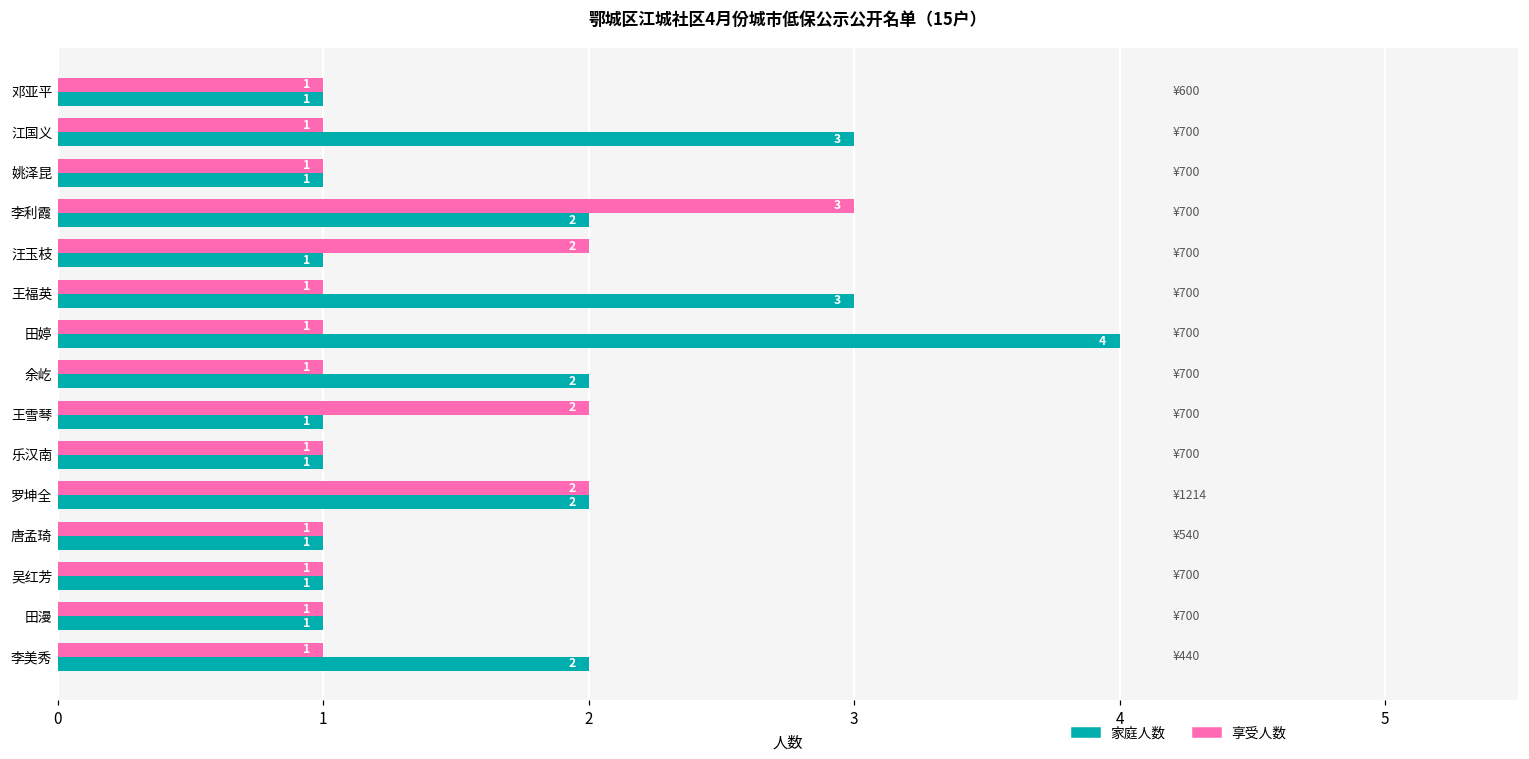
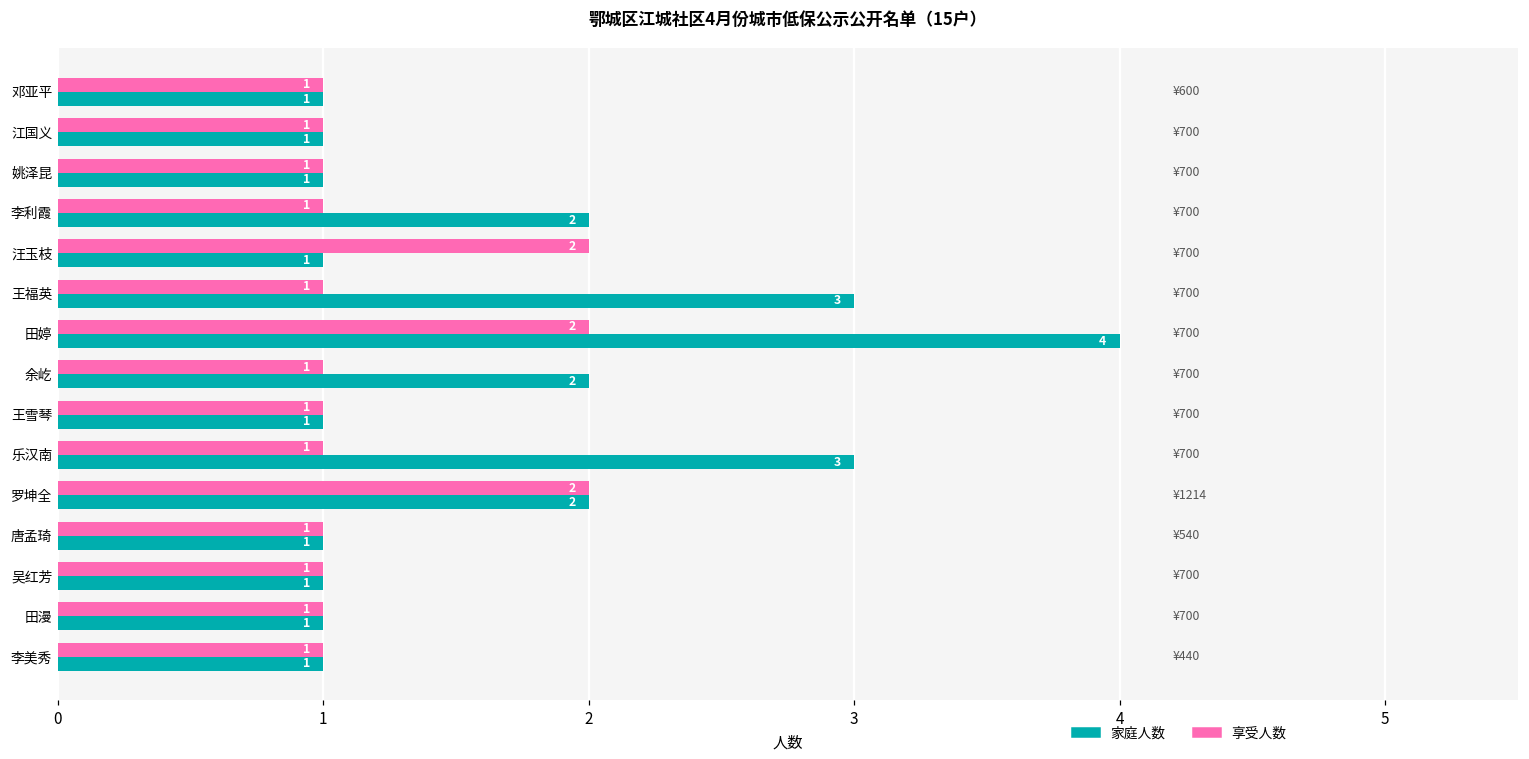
  {
    "家庭人数": {
      "邓亚平": 1,
-     "江国义": 3,
+     "江国义": 1,
      "姚泽昆": 1,
      "李利霞": 2,
      "汪玉枝": 1,
      "王福英": 3,
      "田婷": 4,
      "余屹": 2,
      "王雪琴": 1,
-     "乐汉南": 1,
+     "乐汉南": 3,
      "罗坤全": 2,
      "唐孟琦": 1,
      "吴红芳": 1,
      "田漫": 1,
-     "李美秀": 2
+     "李美秀": 1
    },
    "享受人数": {
      "邓亚平": 1,
      "江国义": 1,
      "姚泽昆": 1,
-     "李利霞": 3,
+     "李利霞": 1,
      "汪玉枝": 2,
      "王福英": 1,
-     "田婷": 1,
+     "田婷": 2,
      "余屹": 1,
-     "王雪琴": 2,
+     "王雪琴": 1,
      "乐汉南": 1,
      "罗坤全": 2,
      "唐孟琦": 1,
      "吴红芳": 1,
      "田漫": 1,
      "李美秀": 1
    }
  }
